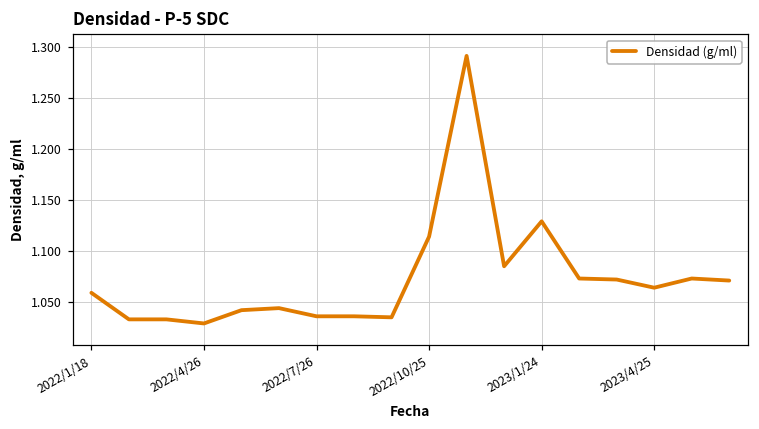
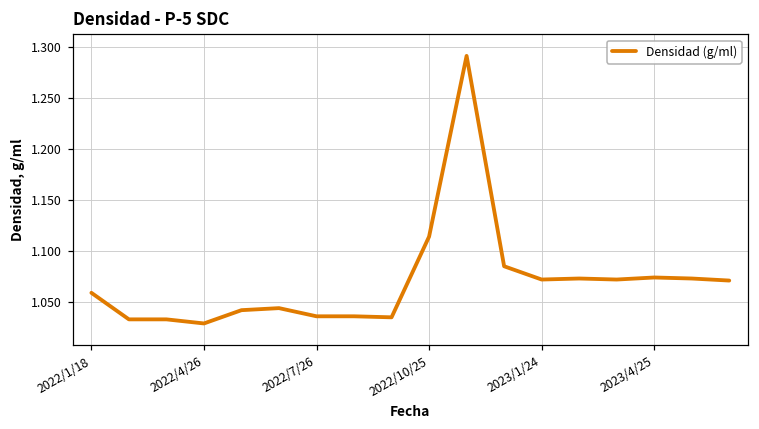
  {
    "2022/1/18": 1.06,
    "2022/4/26": 1.03,
    "2022/7/26": 1.04,
    "2022/10/25": 1.11,
-   "2023/1/24": 1.13,
-   "2023/4/25": 1.06
+   "2023/1/24": 1.07,
+   "2023/4/25": 1.07
  }
